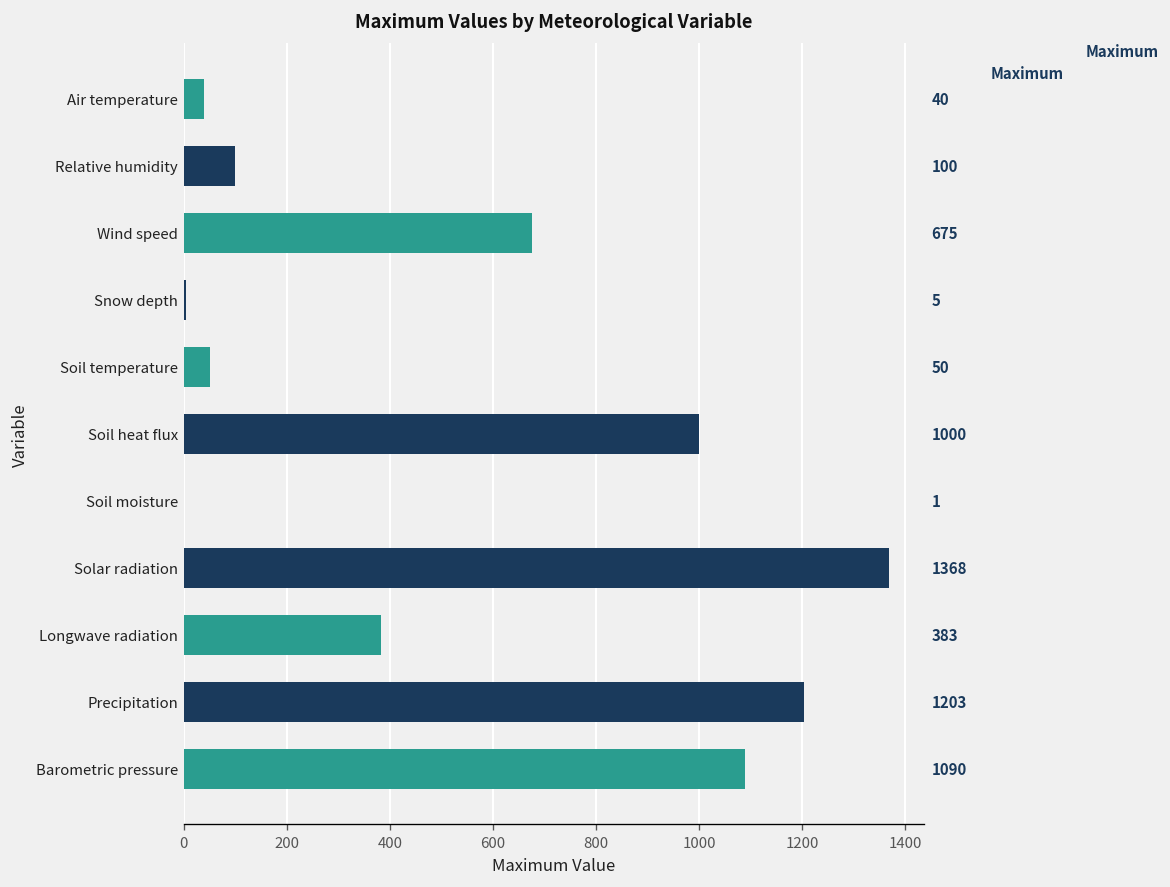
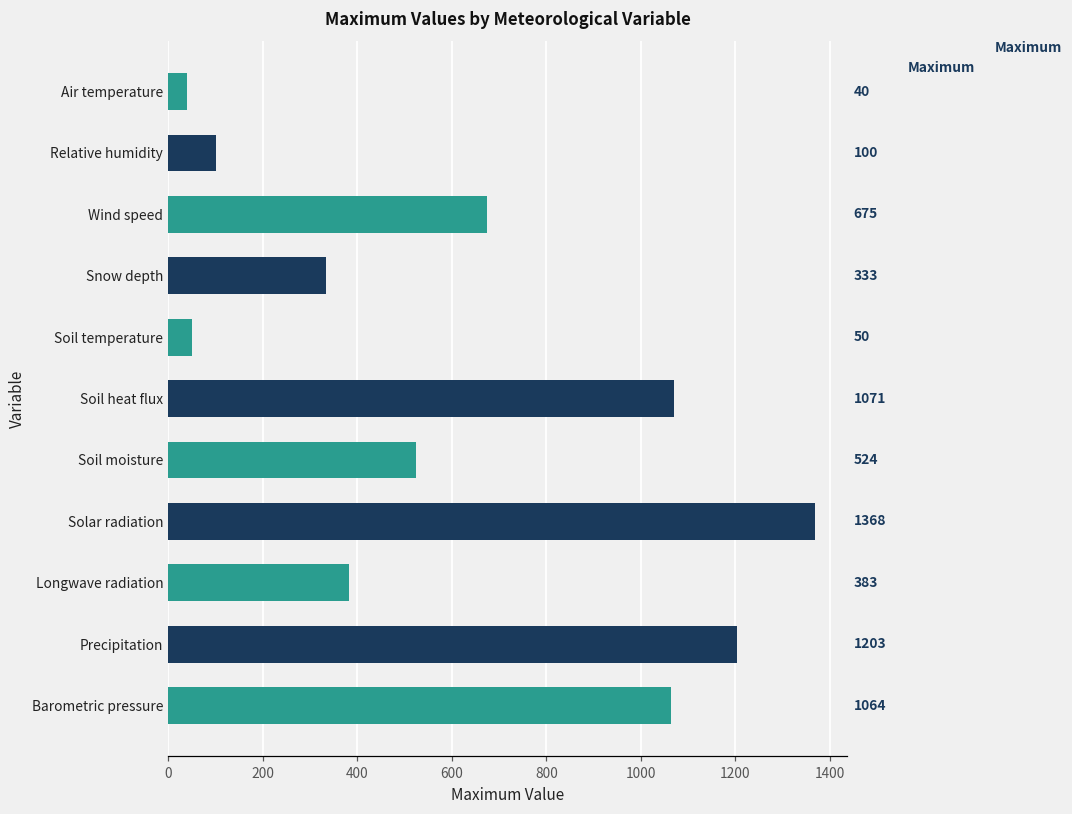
  {
-   "Snow depth": 5,
-   "Soil heat flux": 1000,
-   "Soil moisture": 1,
-   "Barometric pressure": 1090
+   "Snow depth": 333,
+   "Soil heat flux": 1071,
+   "Soil moisture": 524,
+   "Barometric pressure": 1064
  }
